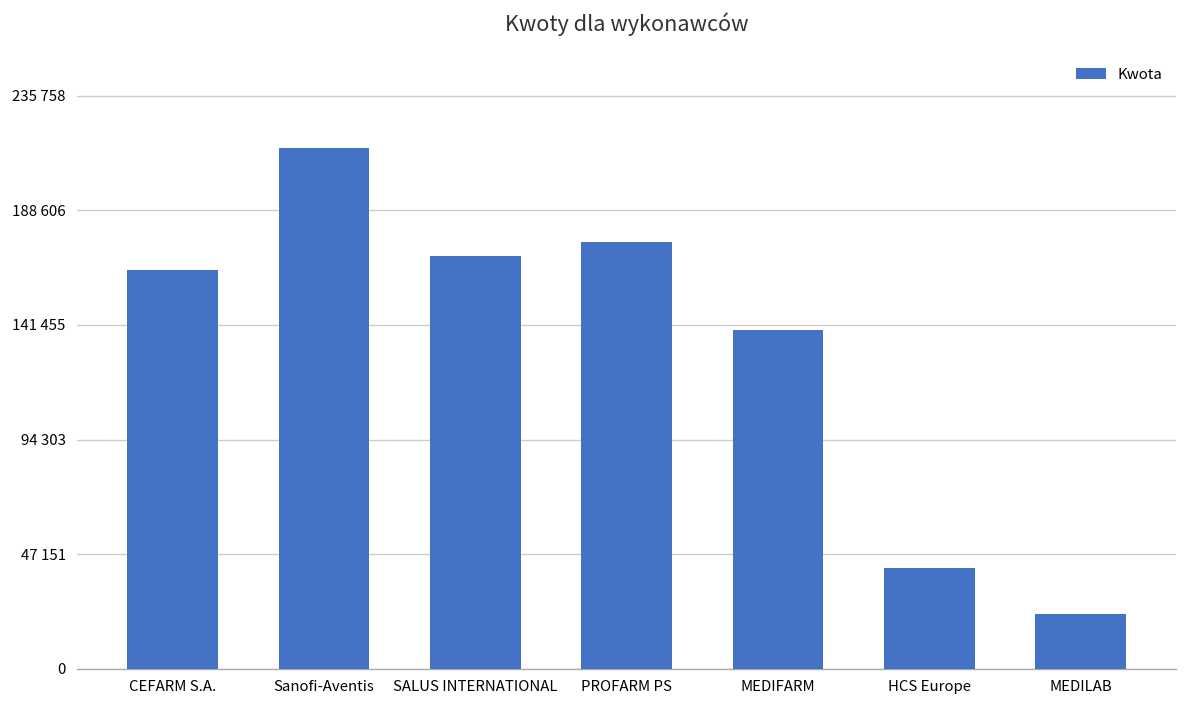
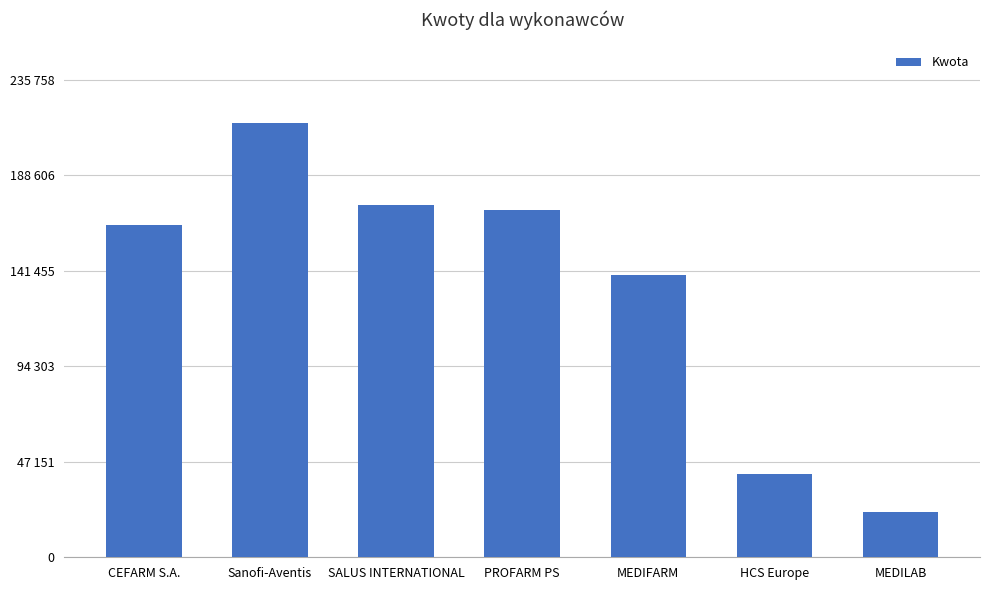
  {
    "CEFARM S.A.": 164000,
    "Sanofi-Aventis": 214000,
-   "SALUS INTERNATIONAL": 170000,
-   "PROFARM PS": 176000,
+   "SALUS INTERNATIONAL": 174000,
+   "PROFARM PS": 171000,
    "MEDIFARM": 139000,
    "HCS Europe": 41000,
    "MEDILAB": 22000
  }
